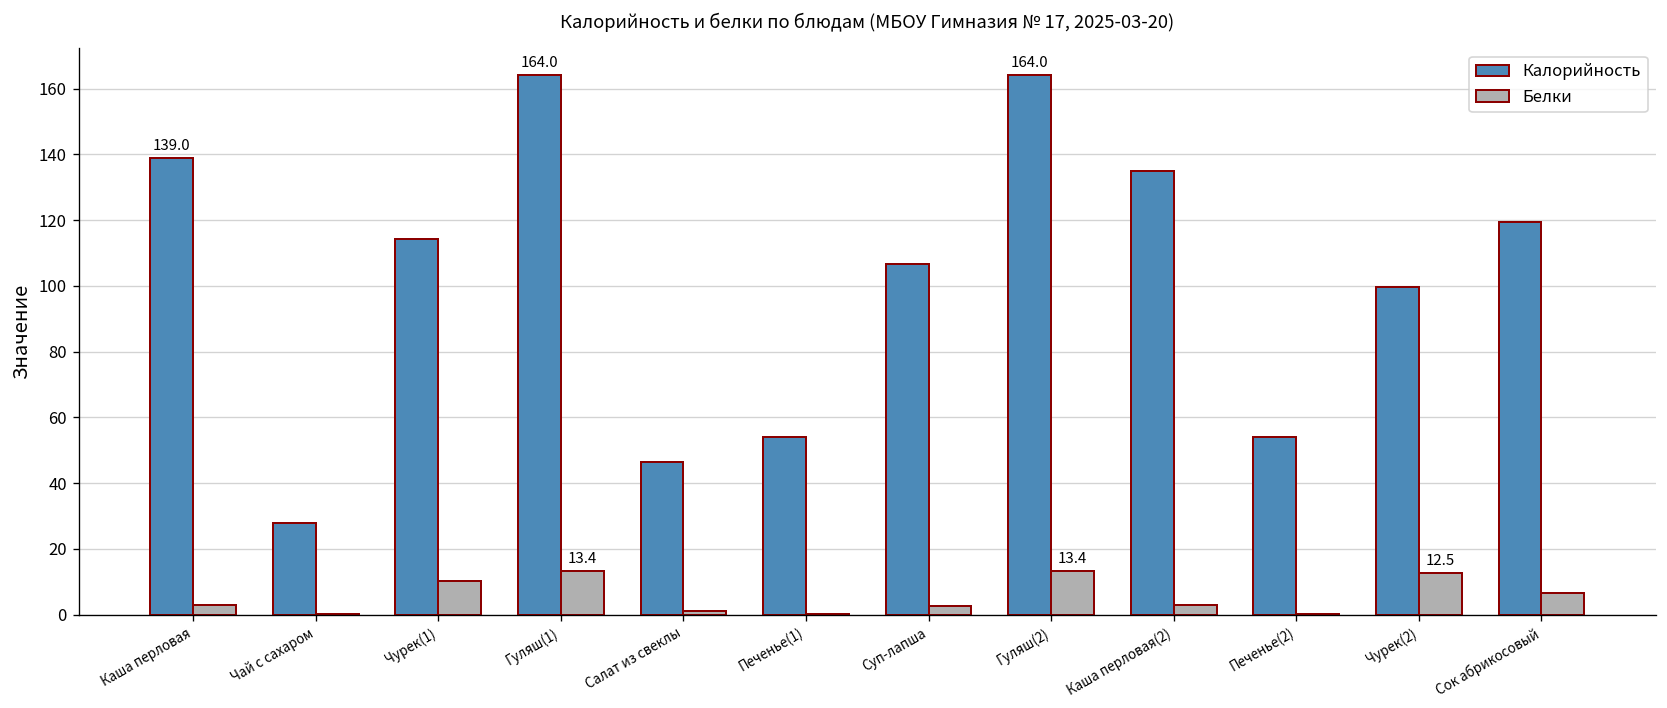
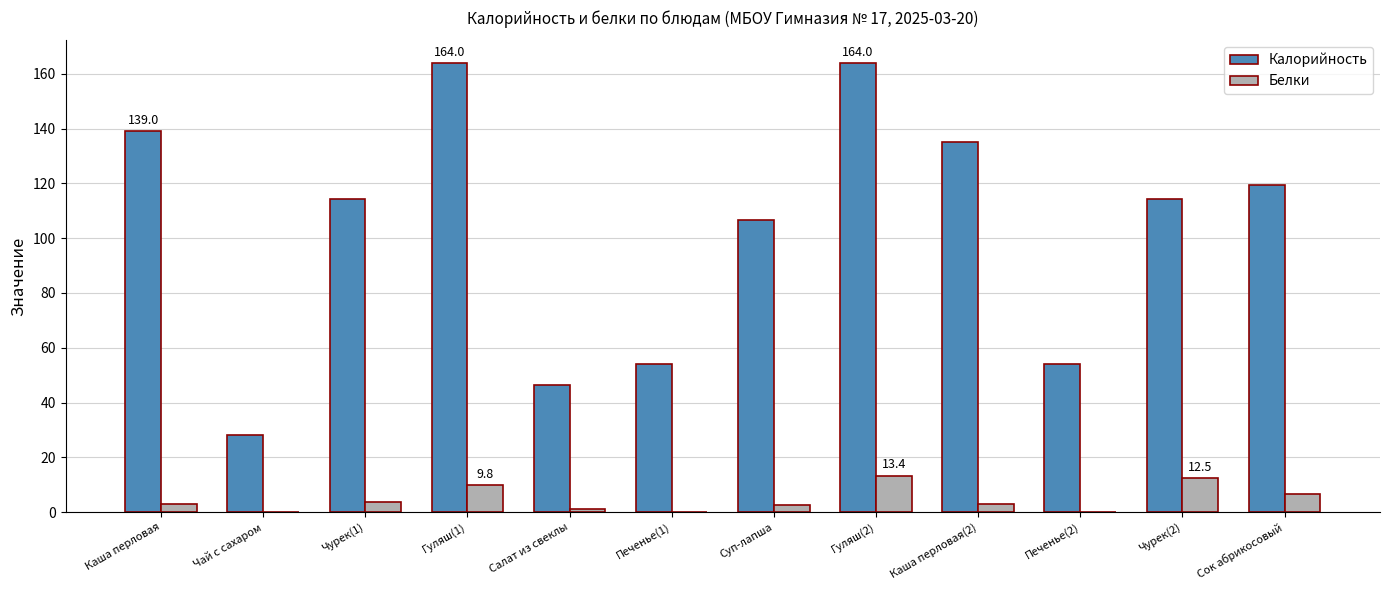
  {
    "Калорийность": {
      "Чай с сахаром": 28,
      "Чурек(1)": 114,
      "Салат из свеклы": 46,
      "Печенье(1)": 54,
      "Суп-лапша": 107,
      "Каша перловая(2)": 135,
      "Печенье(2)": 54,
-     "Чурек(2)": 100,
+     "Чурек(2)": 114,
      "Сок абрикосовый": 119
    },
    "Белки": {
-     "Чурек(1)": 10,
-     "Гуляш(1)": 13.4,
+     "Чурек(1)": 4,
+     "Гуляш(1)": 9.8,
      "Гуляш(2)": 13.4,
      "Чурек(2)": 12.5
    }
  }
